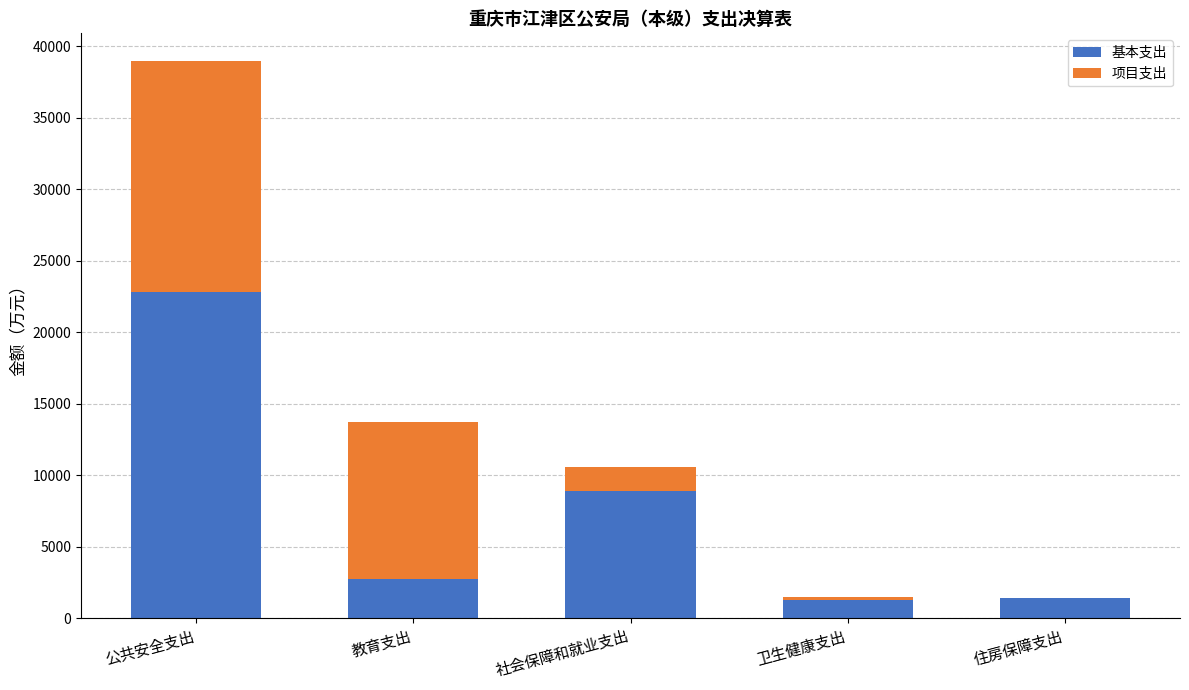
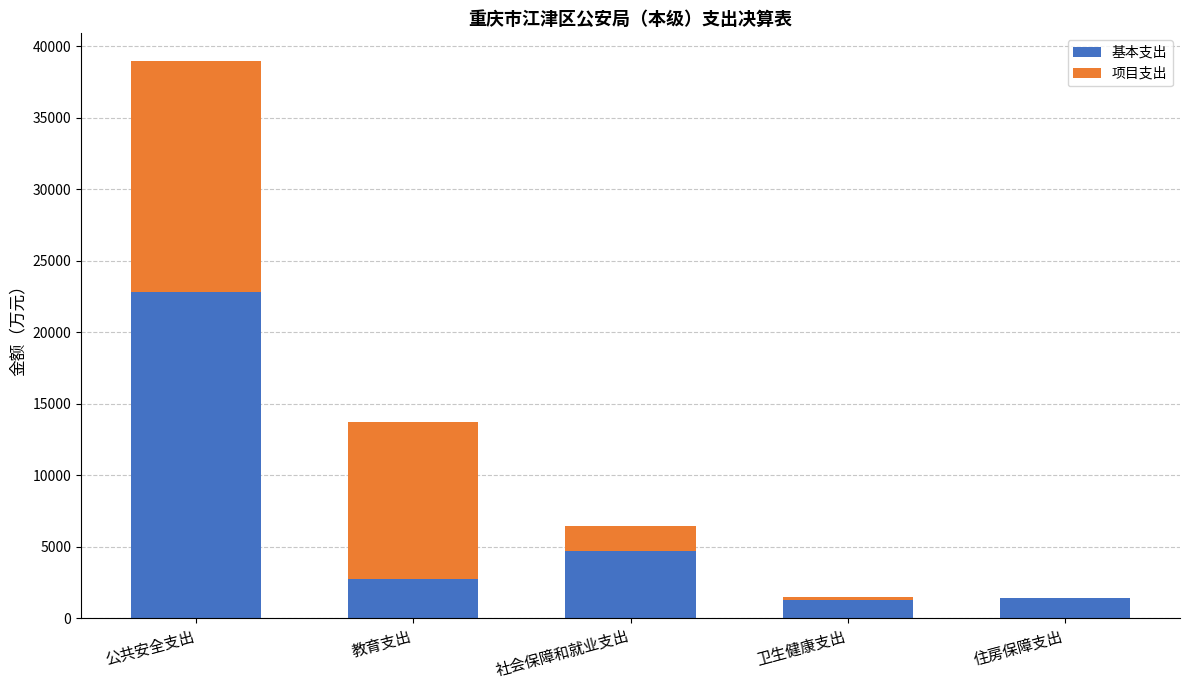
  {
    "基本支出": {
      "公共安全支出": 22800,
      "教育支出": 2700,
-     "社会保障和就业支出": 8900,
+     "社会保障和就业支出": 4700,
      "卫生健康支出": 1300,
      "住房保障支出": 1400
    },
    "项目支出": {
      "公共安全支出": 16100,
      "教育支出": 11000,
      "社会保障和就业支出": 1700,
      "卫生健康支出": 200,
      "住房保障支出": 0
    }
  }
